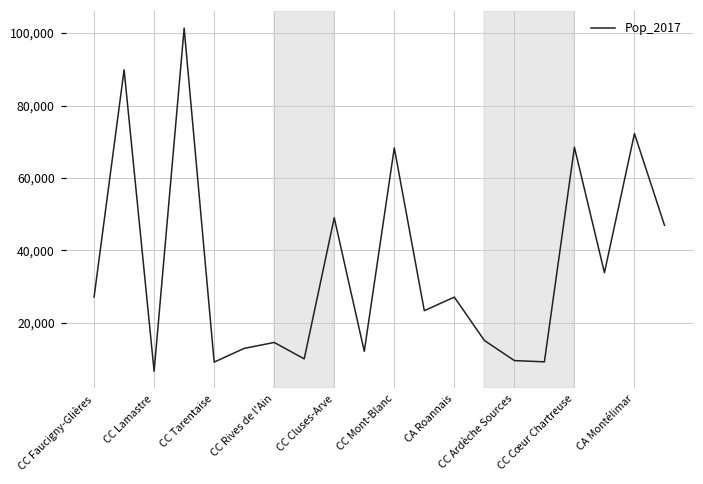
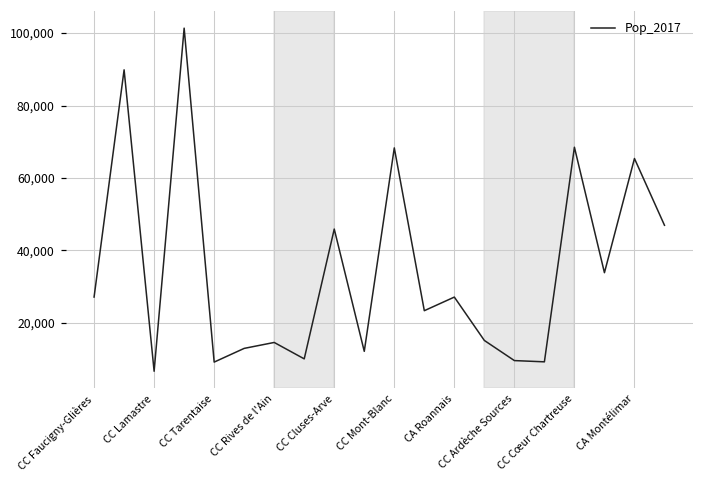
  {
    "CC Faucigny-Glières": "27,000",
    "CC Lamastre": "7,000",
    "CC Tarentaise": "9,000",
    "CC Rives de l'Ain": "15,000",
-   "CC Cluses-Arve": "49,000",
+   "CC Cluses-Arve": "46,000",
    "CC Mont-Blanc": "68,000",
    "CA Roannais": "27,000",
    "CC Ardèche Sources": "10,000",
    "CC Cœur Chartreuse": "68,000",
-   "CA Montélimar": "72,000"
+   "CA Montélimar": "65,000"
  }
